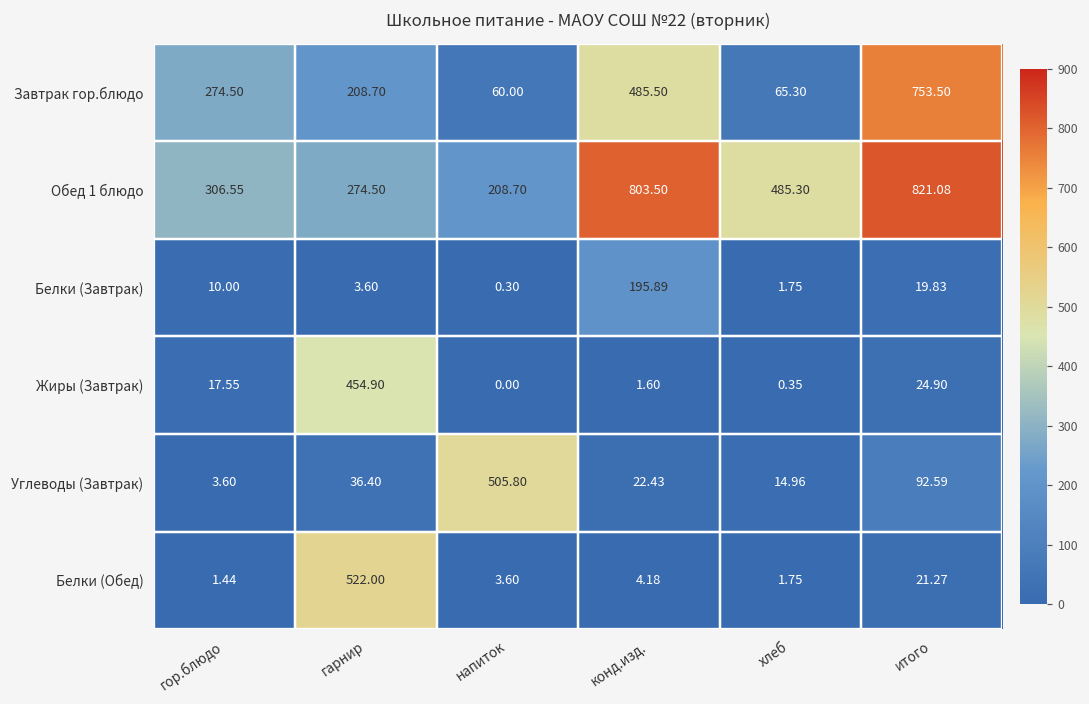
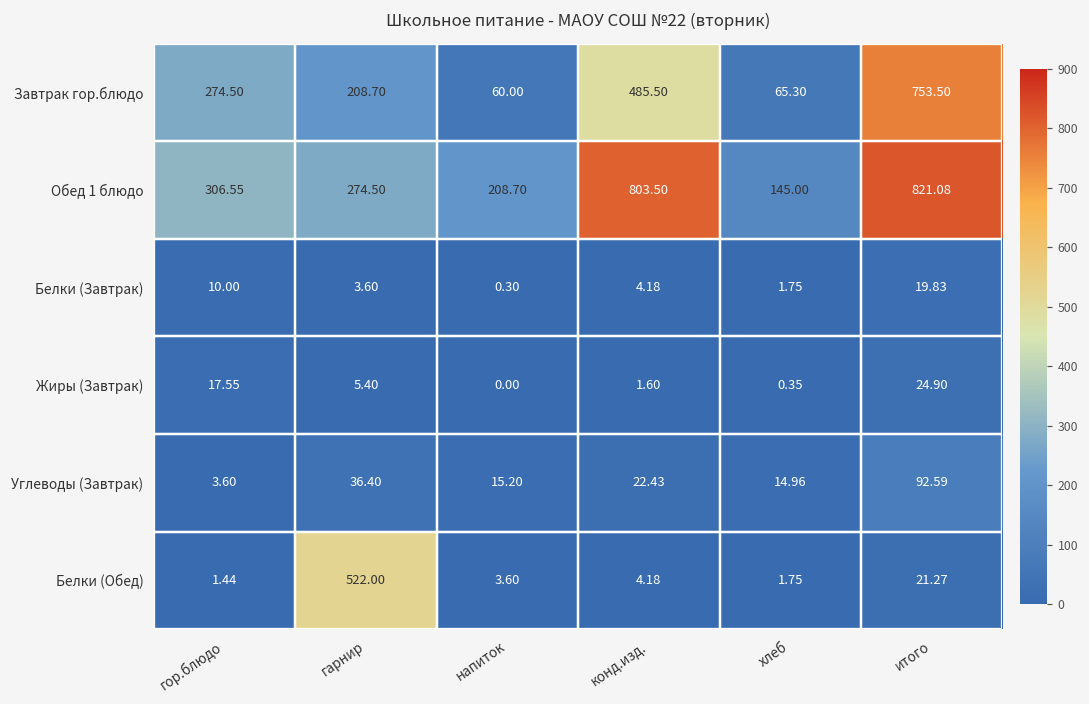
  {
    "Завтрак гор.блюдо": {
      "гор.блюдо": 274.50,
      "гарнир": 208.70,
      "напиток": 60.00,
      "конд.изд.": 485.50,
      "хлеб": 65.30,
      "итого": 753.50
    },
    "Обед 1 блюдо": {
      "гор.блюдо": 306.55,
      "гарнир": 274.50,
      "напиток": 208.70,
      "конд.изд.": 803.50,
-     "хлеб": 485.30,
+     "хлеб": 145.00,
      "итого": 821.08
    },
    "Белки (Завтрак)": {
      "гор.блюдо": 10.00,
      "гарнир": 3.60,
      "напиток": 0.30,
-     "конд.изд.": 195.89,
+     "конд.изд.": 4.18,
      "хлеб": 1.75,
      "итого": 19.83
    },
    "Жиры (Завтрак)": {
      "гор.блюдо": 17.55,
-     "гарнир": 454.90,
+     "гарнир": 5.40,
      "напиток": 0.00,
      "конд.изд.": 1.60,
      "хлеб": 0.35,
      "итого": 24.90
    },
    "Углеводы (Завтрак)": {
      "гор.блюдо": 3.60,
      "гарнир": 36.40,
-     "напиток": 505.80,
+     "напиток": 15.20,
      "конд.изд.": 22.43,
      "хлеб": 14.96,
      "итого": 92.59
    },
    "Белки (Обед)": {
      "гор.блюдо": 1.44,
      "гарнир": 522.00,
      "напиток": 3.60,
      "конд.изд.": 4.18,
      "хлеб": 1.75,
      "итого": 21.27
    }
  }
